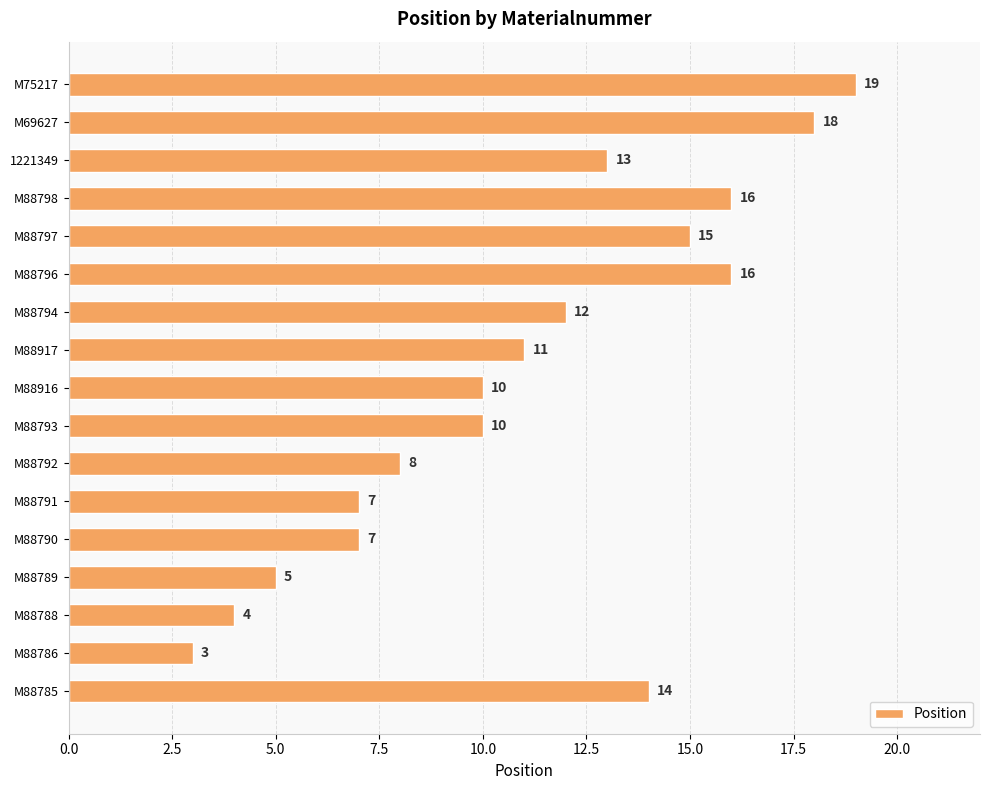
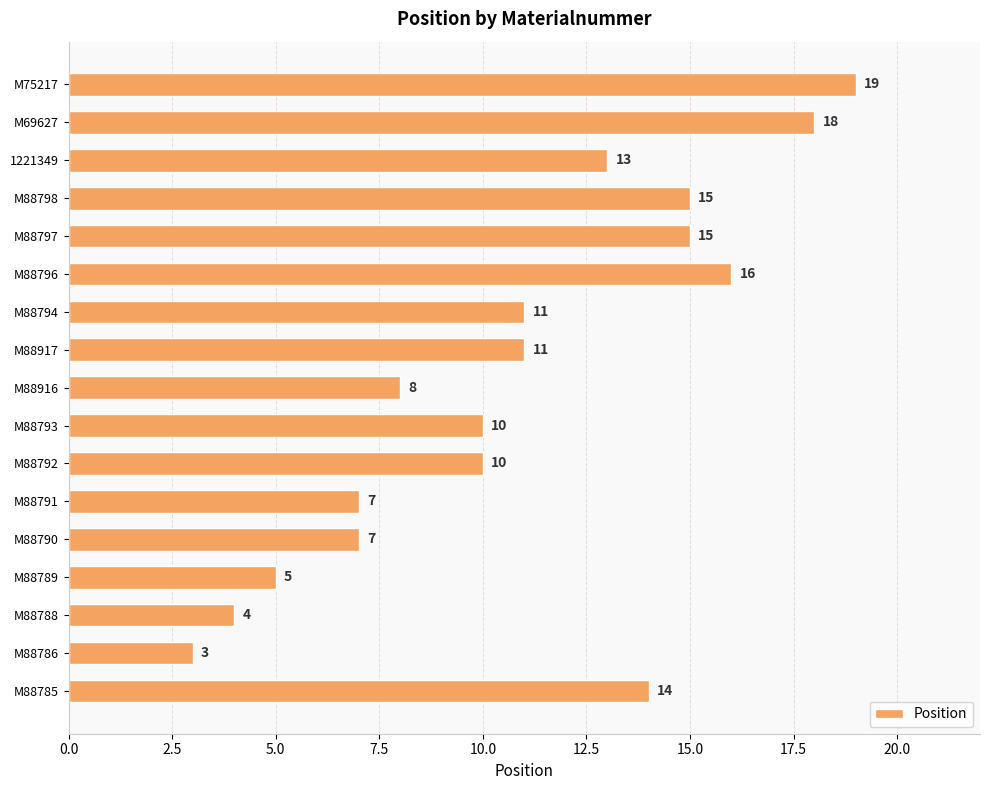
  {
    "M75217": 19,
    "M69627": 18,
    "1221349": 13,
-   "M88798": 16,
+   "M88798": 15,
    "M88797": 15,
    "M88796": 16,
-   "M88794": 12,
+   "M88794": 11,
    "M88917": 11,
-   "M88916": 10,
+   "M88916": 8,
    "M88793": 10,
-   "M88792": 8,
+   "M88792": 10,
    "M88791": 7,
    "M88790": 7,
    "M88789": 5,
    "M88788": 4,
    "M88786": 3,
    "M88785": 14
  }
